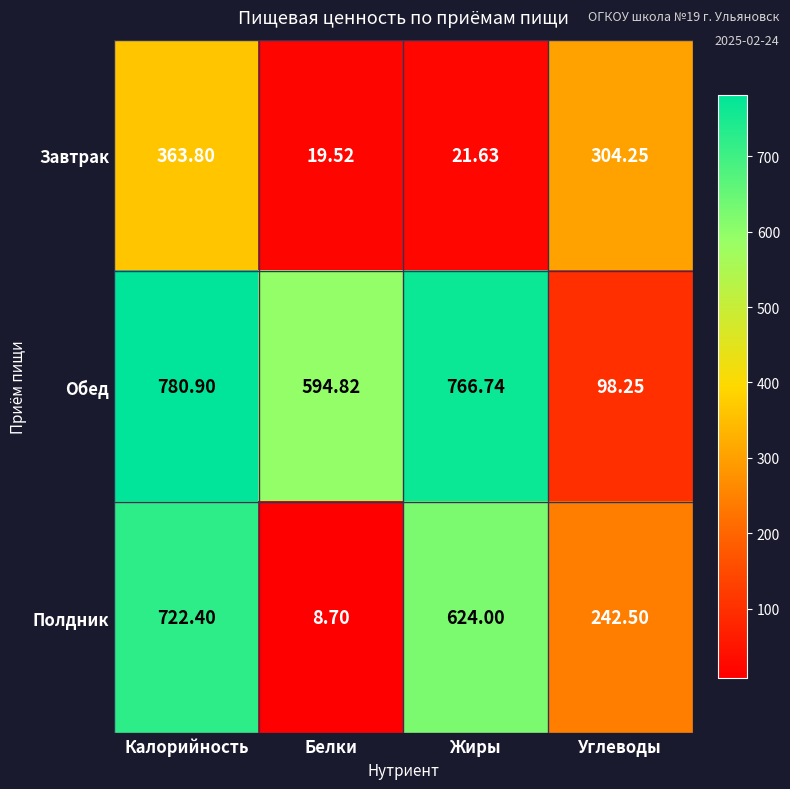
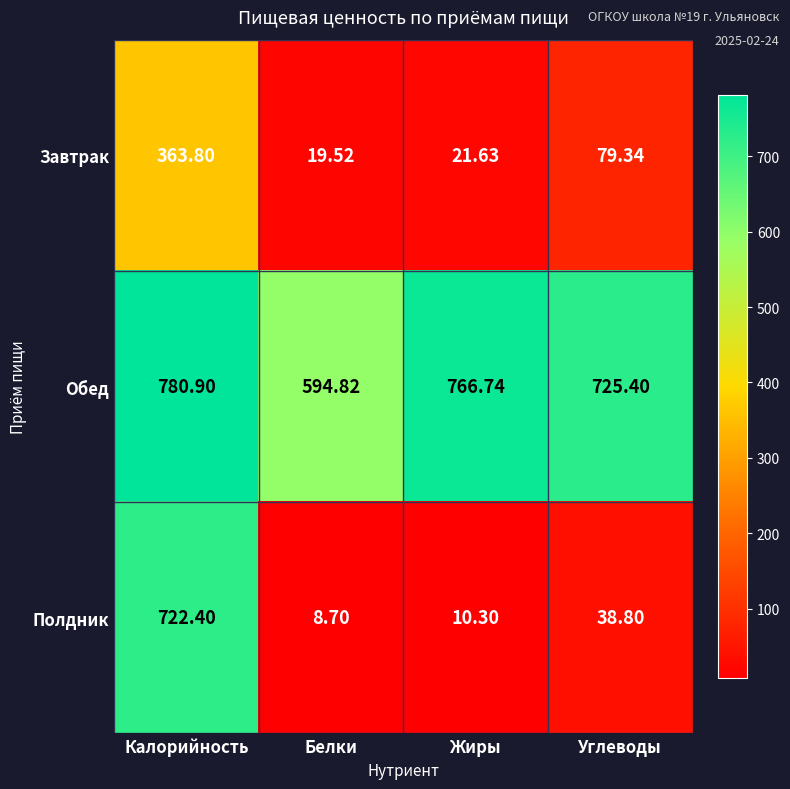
  {
    "Завтрак": {
      "Калорийность": 363.80,
      "Белки": 19.52,
      "Жиры": 21.63,
-     "Углеводы": 304.25
+     "Углеводы": 79.34
    },
    "Обед": {
      "Калорийность": 780.90,
      "Белки": 594.82,
      "Жиры": 766.74,
-     "Углеводы": 98.25
+     "Углеводы": 725.40
    },
    "Полдник": {
      "Калорийность": 722.40,
      "Белки": 8.70,
-     "Жиры": 624.00,
-     "Углеводы": 242.50
+     "Жиры": 10.30,
+     "Углеводы": 38.80
    }
  }
